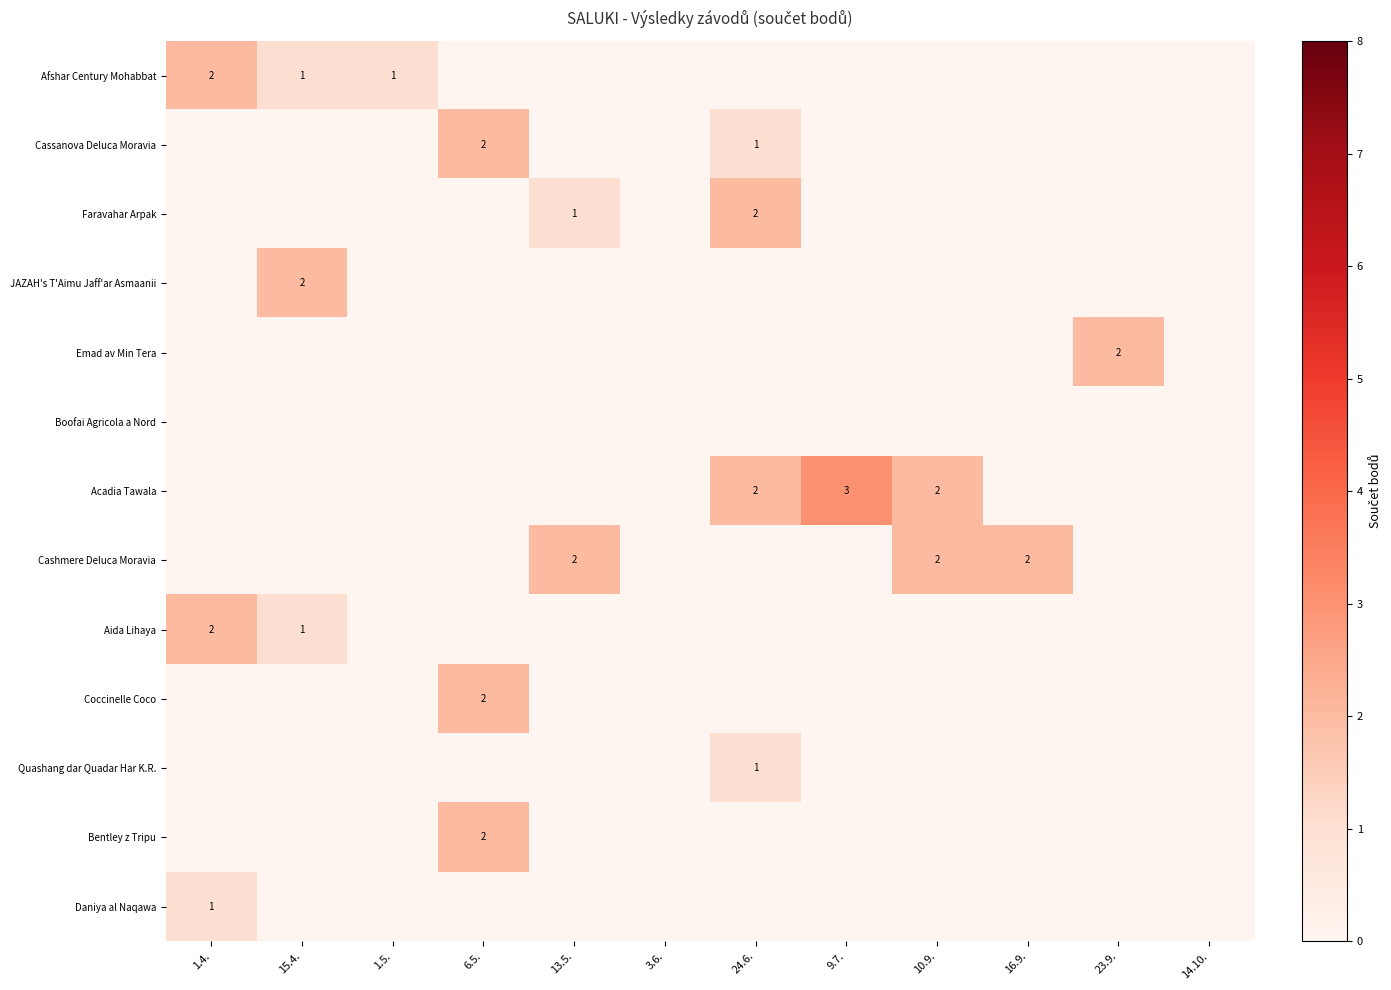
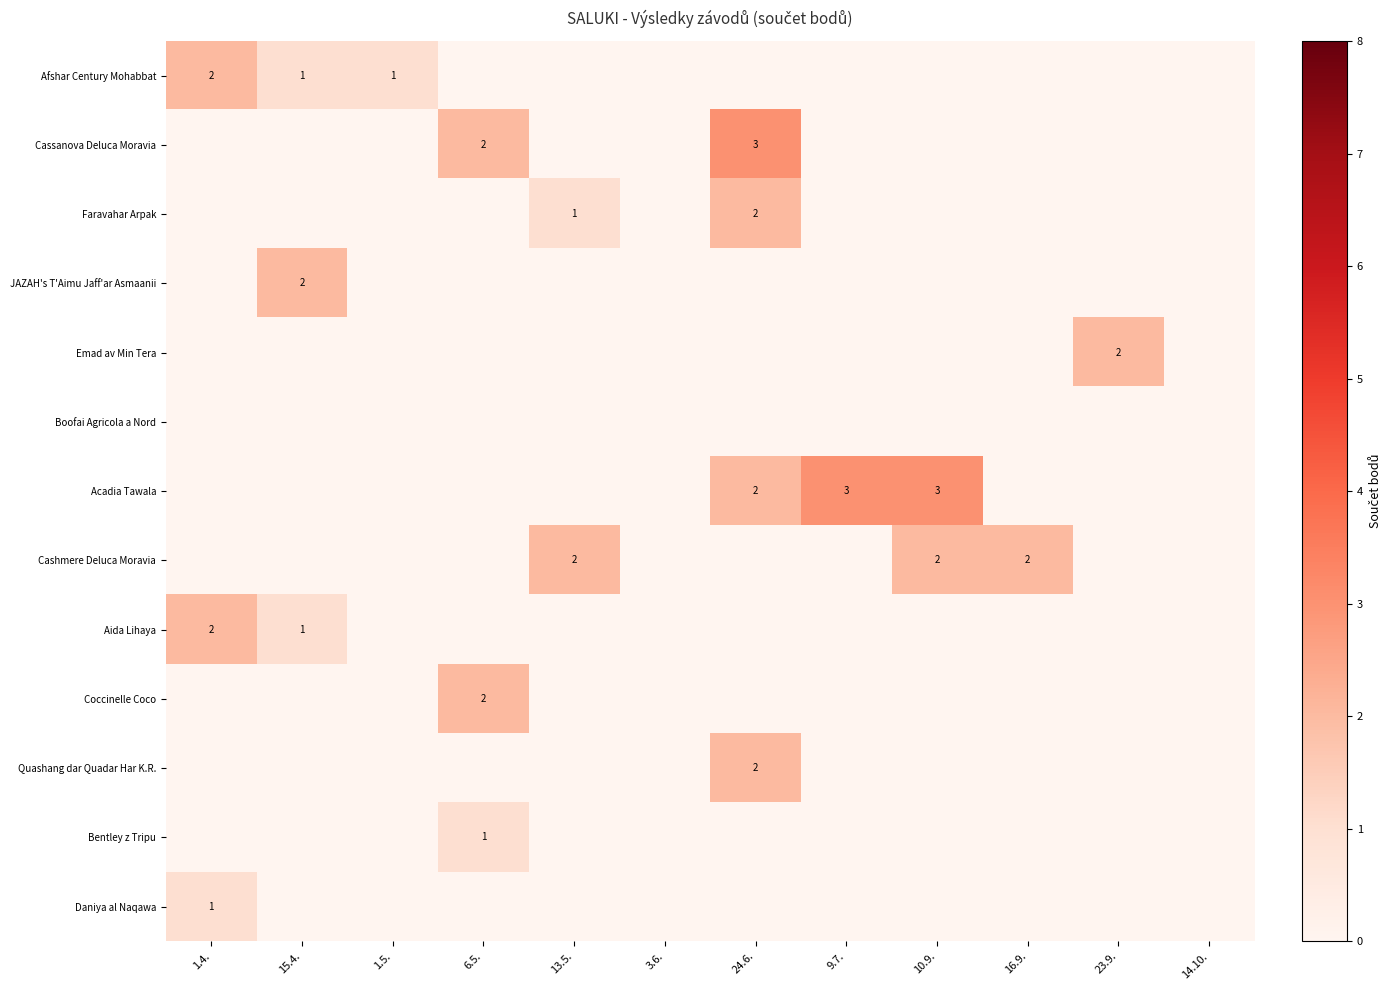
  {
    "Afshar Century Mohabbat": {
      "1.4.": 2,
      "15.4.": 1,
      "1.5.": 1
    },
    "Cassanova Deluca Moravia": {
      "6.5.": 2,
-     "24.6.": 1
+     "24.6.": 3
    },
    "Faravahar Arpak": {
      "13.5.": 1,
      "24.6.": 2
    },
    "JAZAH's T'Aimu Jaff'ar Asmaanii": {
      "15.4.": 2
    },
    "Emad av Min Tera": {
      "23.9.": 2
    },
    "Acadia Tawala": {
      "24.6.": 2,
      "9.7.": 3,
-     "10.9.": 2
+     "10.9.": 3
    },
    "Cashmere Deluca Moravia": {
      "13.5.": 2,
      "10.9.": 2,
      "16.9.": 2
    },
    "Aida Lihaya": {
      "1.4.": 2,
      "15.4.": 1
    },
    "Coccinelle Coco": {
      "6.5.": 2
    },
    "Quashang dar Quadar Har K.R.": {
-     "24.6.": 1
+     "24.6.": 2
    },
    "Bentley z Tripu": {
-     "6.5.": 2
+     "6.5.": 1
    },
    "Daniya al Naqawa": {
      "1.4.": 1
    }
  }
